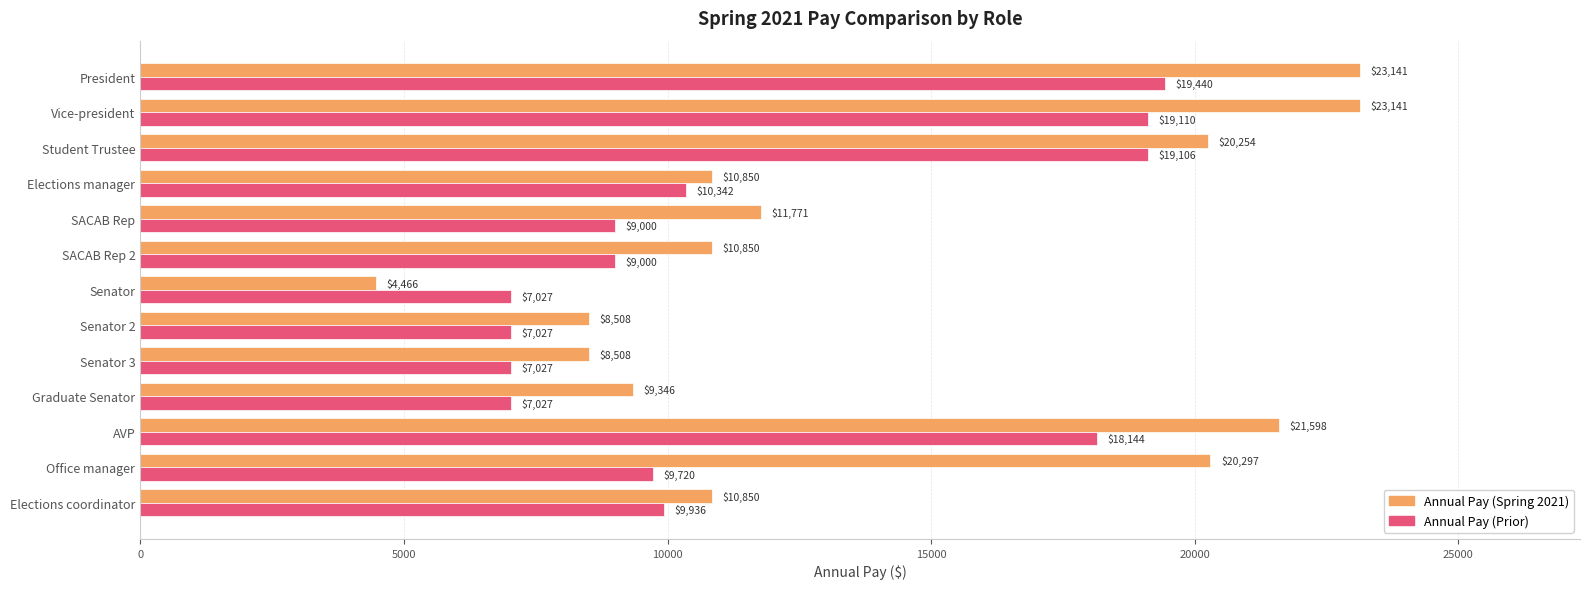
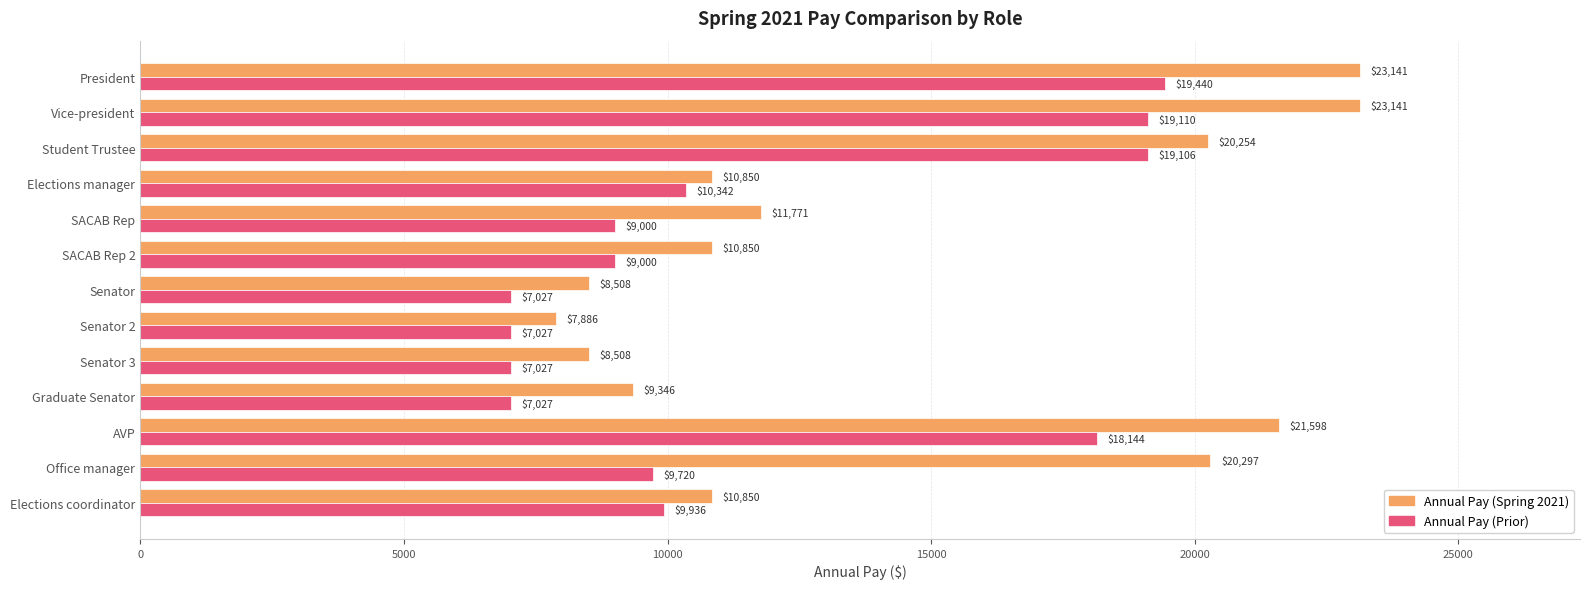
  {
    "Annual Pay (Spring 2021)": {
      "President": "$23,141",
      "Vice-president": "$23,141",
      "Student Trustee": "$20,254",
      "Elections manager": "$10,850",
      "SACAB Rep": "$11,771",
      "SACAB Rep 2": "$10,850",
-     "Senator": "$4,466",
-     "Senator 2": "$8,508",
+     "Senator": "$8,508",
+     "Senator 2": "$7,886",
      "Senator 3": "$8,508",
      "Graduate Senator": "$9,346",
      "AVP": "$21,598",
      "Office manager": "$20,297",
      "Elections coordinator": "$10,850"
    },
    "Annual Pay (Prior)": {
      "President": "$19,440",
      "Vice-president": "$19,110",
      "Student Trustee": "$19,106",
      "Elections manager": "$10,342",
      "SACAB Rep": "$9,000",
      "SACAB Rep 2": "$9,000",
      "Senator": "$7,027",
      "Senator 2": "$7,027",
      "Senator 3": "$7,027",
      "Graduate Senator": "$7,027",
      "AVP": "$18,144",
      "Office manager": "$9,720",
      "Elections coordinator": "$9,936"
    }
  }
